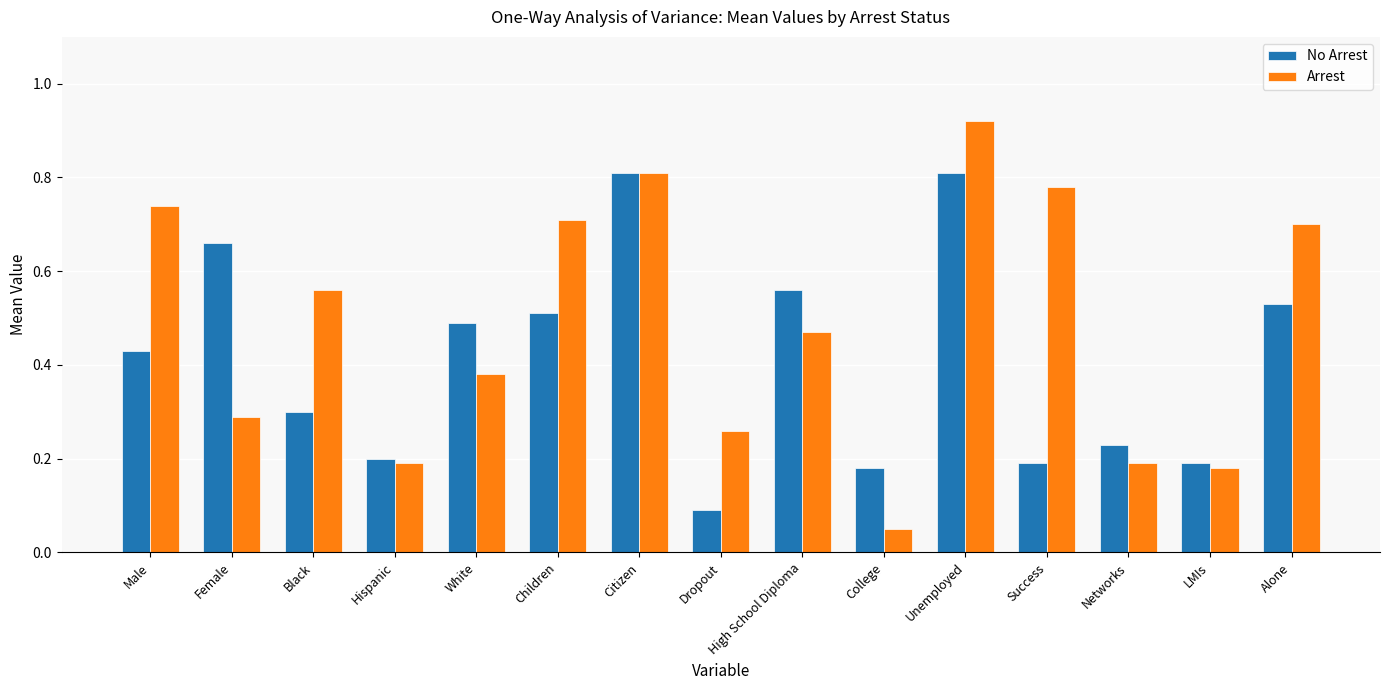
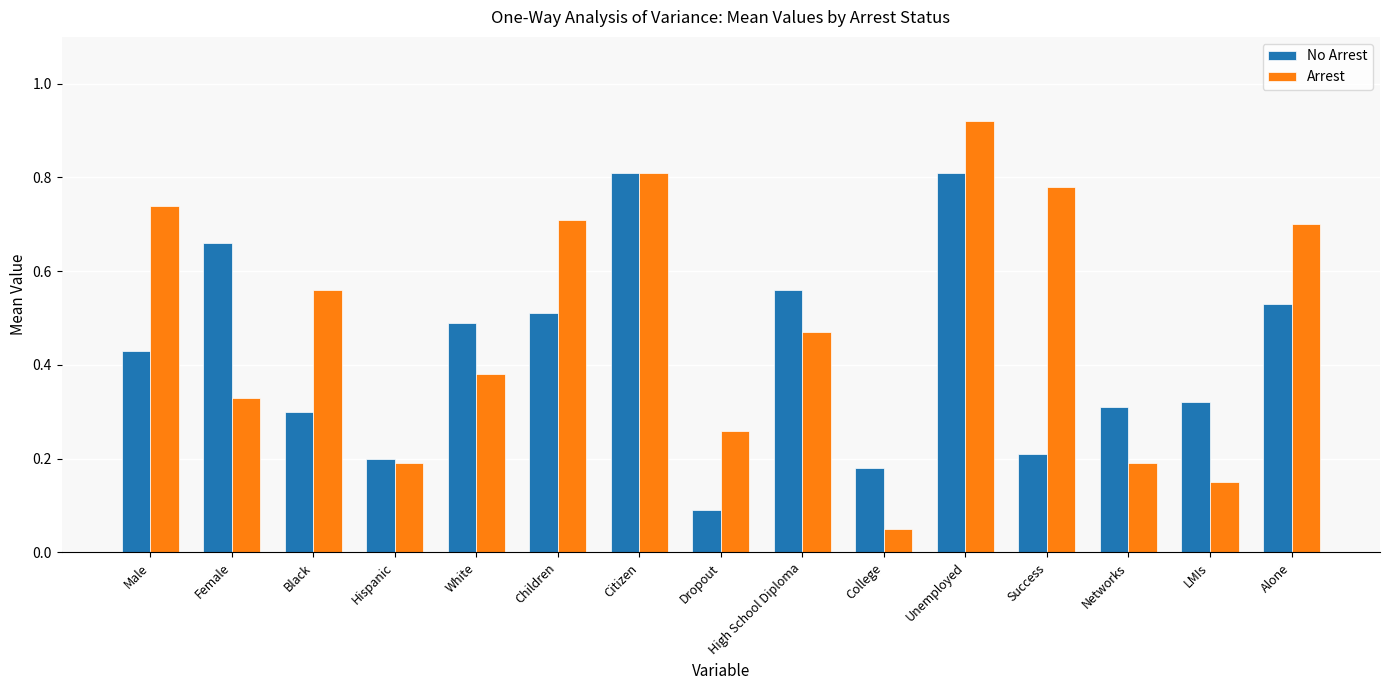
  {
    "No Arrest": {
      "Male": 0.43,
      "Female": 0.66,
      "Black": 0.30,
      "Hispanic": 0.20,
      "White": 0.49,
      "Children": 0.51,
      "Citizen": 0.81,
      "Dropout": 0.09,
      "High School Diploma": 0.56,
      "College": 0.18,
      "Unemployed": 0.81,
-     "Success": 0.19,
-     "Networks": 0.23,
-     "LMIs": 0.19,
+     "Success": 0.21,
+     "Networks": 0.31,
+     "LMIs": 0.32,
      "Alone": 0.53
    },
    "Arrest": {
      "Male": 0.74,
-     "Female": 0.29,
+     "Female": 0.33,
      "Black": 0.56,
      "Hispanic": 0.19,
      "White": 0.38,
      "Children": 0.71,
      "Citizen": 0.81,
      "Dropout": 0.26,
      "High School Diploma": 0.47,
      "College": 0.05,
      "Unemployed": 0.92,
      "Success": 0.78,
      "Networks": 0.19,
-     "LMIs": 0.18,
+     "LMIs": 0.15,
      "Alone": 0.70
    }
  }
